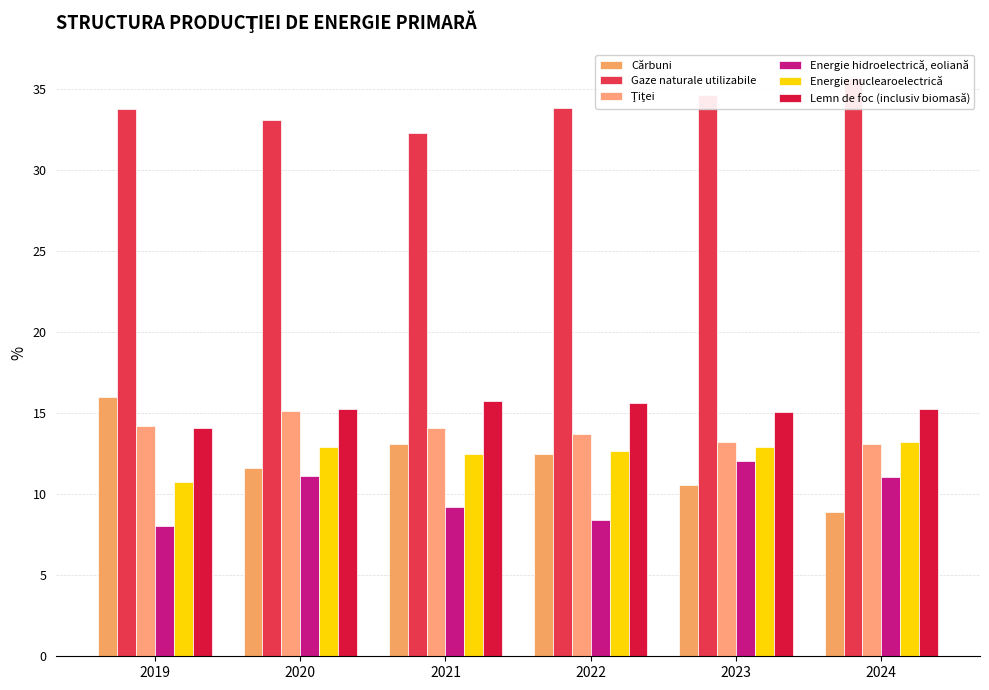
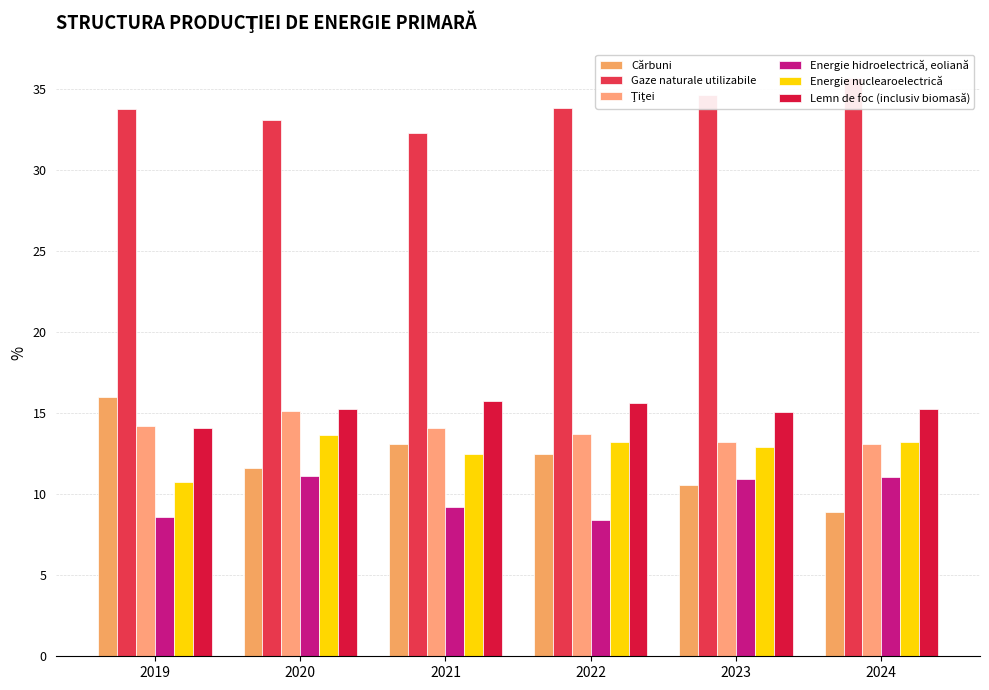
  {
    "Energie hidroelectrică, eoliană": {
-     "2019": 8.0,
+     "2019": 8.6,
      "2020": 11.1,
      "2021": 9.2,
      "2022": 8.4,
-     "2023": 12.0,
+     "2023": 10.9,
      "2024": 11.1
    },
    "Energie nuclearoelectrică": {
      "2019": 10.7,
-     "2020": 12.9,
+     "2020": 13.7,
      "2021": 12.5,
-     "2022": 12.7,
+     "2022": 13.2,
      "2023": 12.9,
      "2024": 13.2
    }
  }
